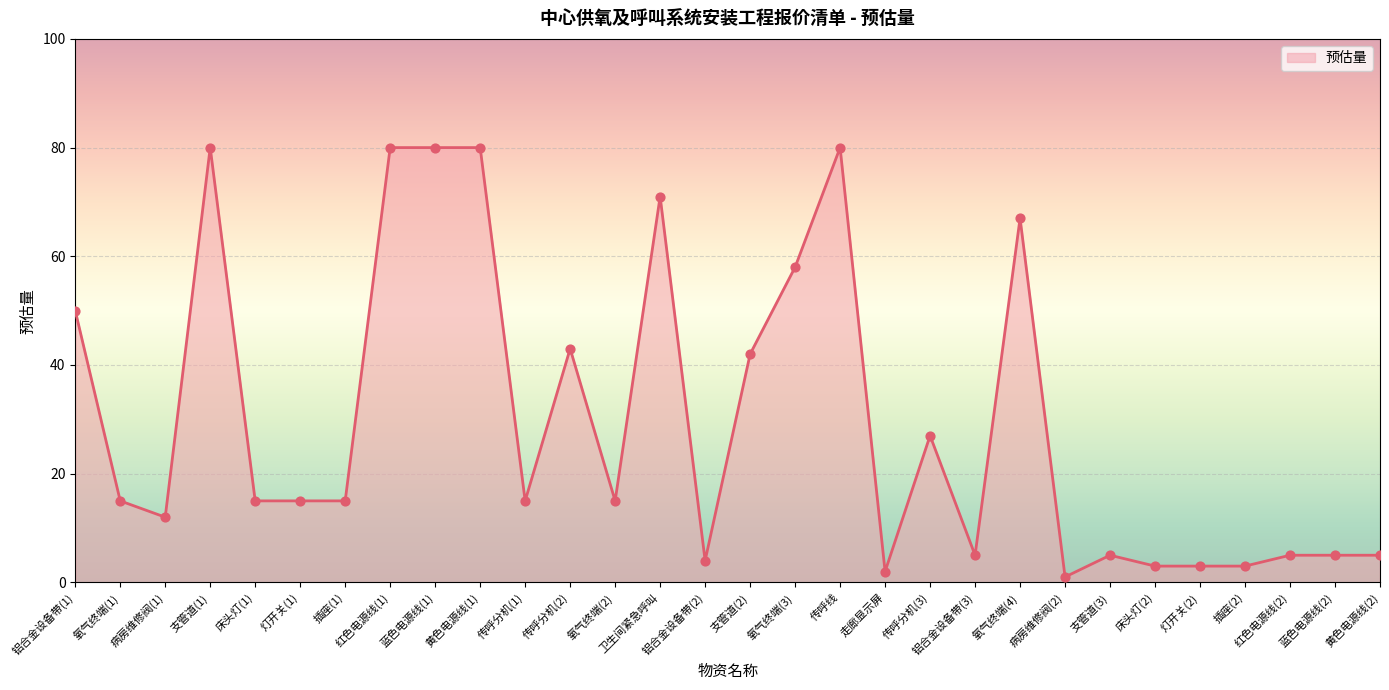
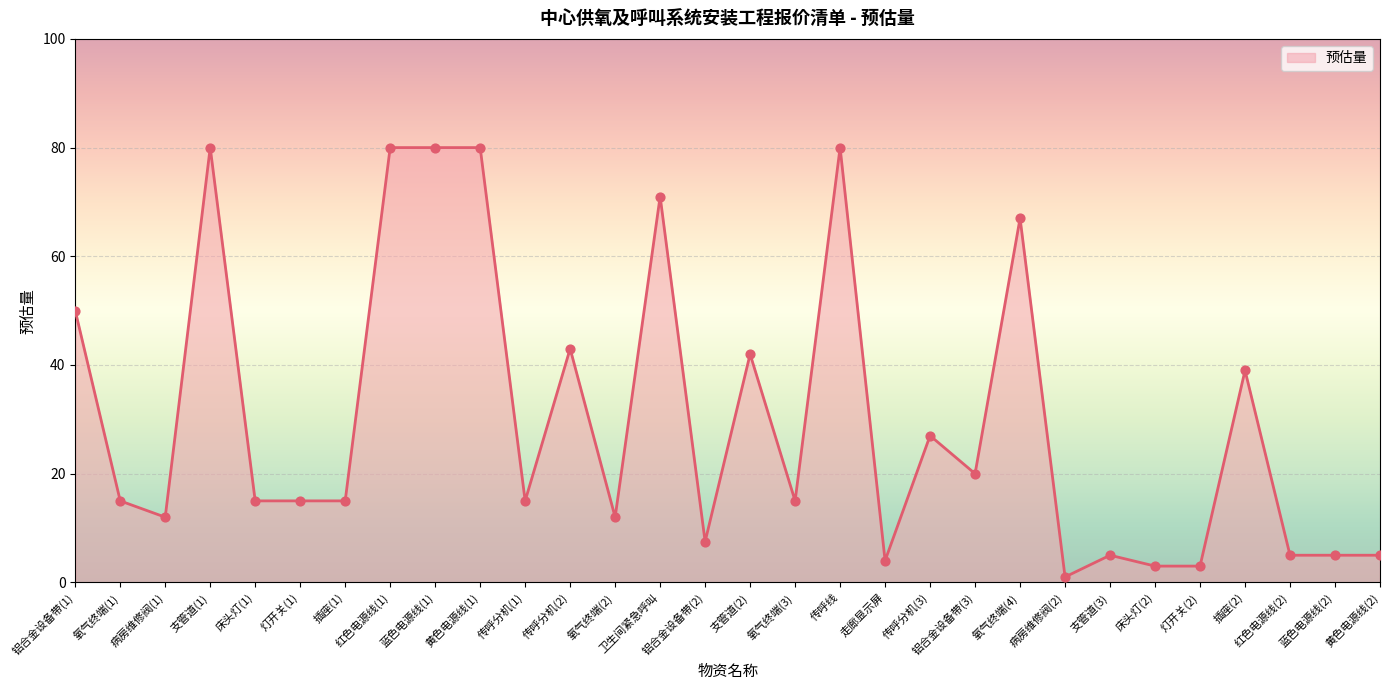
  {
    "铝合金设备带(1)": 50,
    "氧气终端(1)": 15,
    "病房维修阀(1)": 12,
    "支管道(1)": 80,
    "床头灯(1)": 15,
    "灯开关(1)": 15,
    "插座(1)": 15,
    "红色电源线(1)": 80,
    "蓝色电源线(1)": 80,
    "黄色电源线(1)": 80,
    "传呼分机(1)": 15,
    "传呼分机(2)": 43,
-   "氧气终端(2)": 15,
+   "氧气终端(2)": 12,
    "卫生间紧急呼叫": 71,
-   "铝合金设备带(2)": 4,
+   "铝合金设备带(2)": 8,
    "支管道(2)": 42,
-   "氧气终端(3)": 58,
+   "氧气终端(3)": 15,
    "传呼线": 80,
-   "走廊显示屏": 2,
+   "走廊显示屏": 4,
    "传呼分机(3)": 27,
-   "铝合金设备带(3)": 5,
+   "铝合金设备带(3)": 20,
    "氧气终端(4)": 67,
    "病房维修阀(2)": 1,
    "支管道(3)": 5,
    "床头灯(2)": 3,
    "灯开关(2)": 3,
-   "插座(2)": 3,
+   "插座(2)": 39,
    "红色电源线(2)": 5,
    "蓝色电源线(2)": 5,
    "黄色电源线(2)": 5
  }
